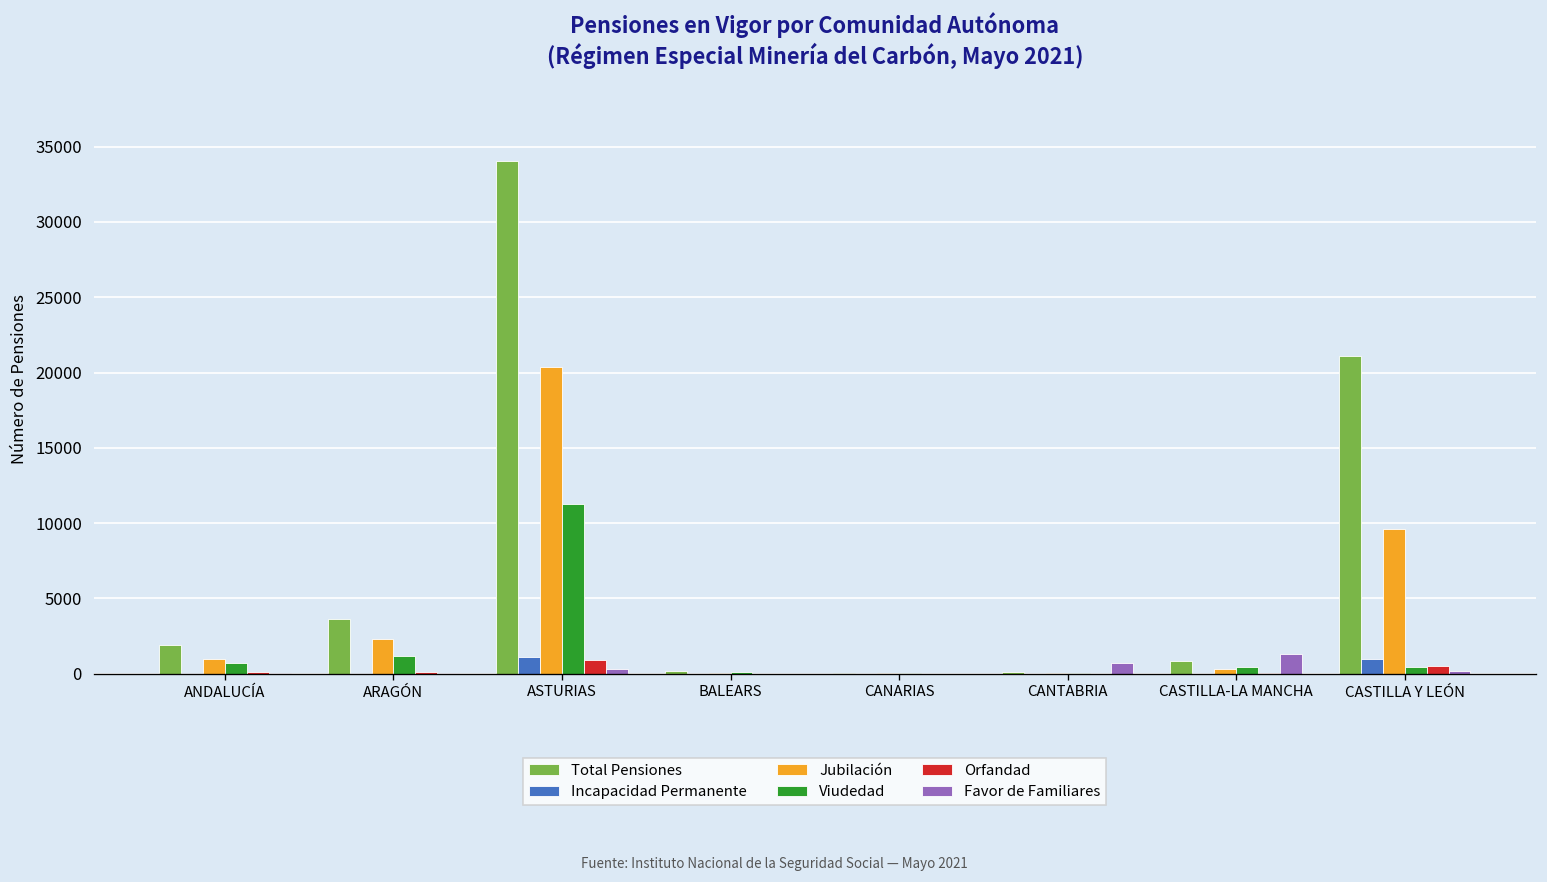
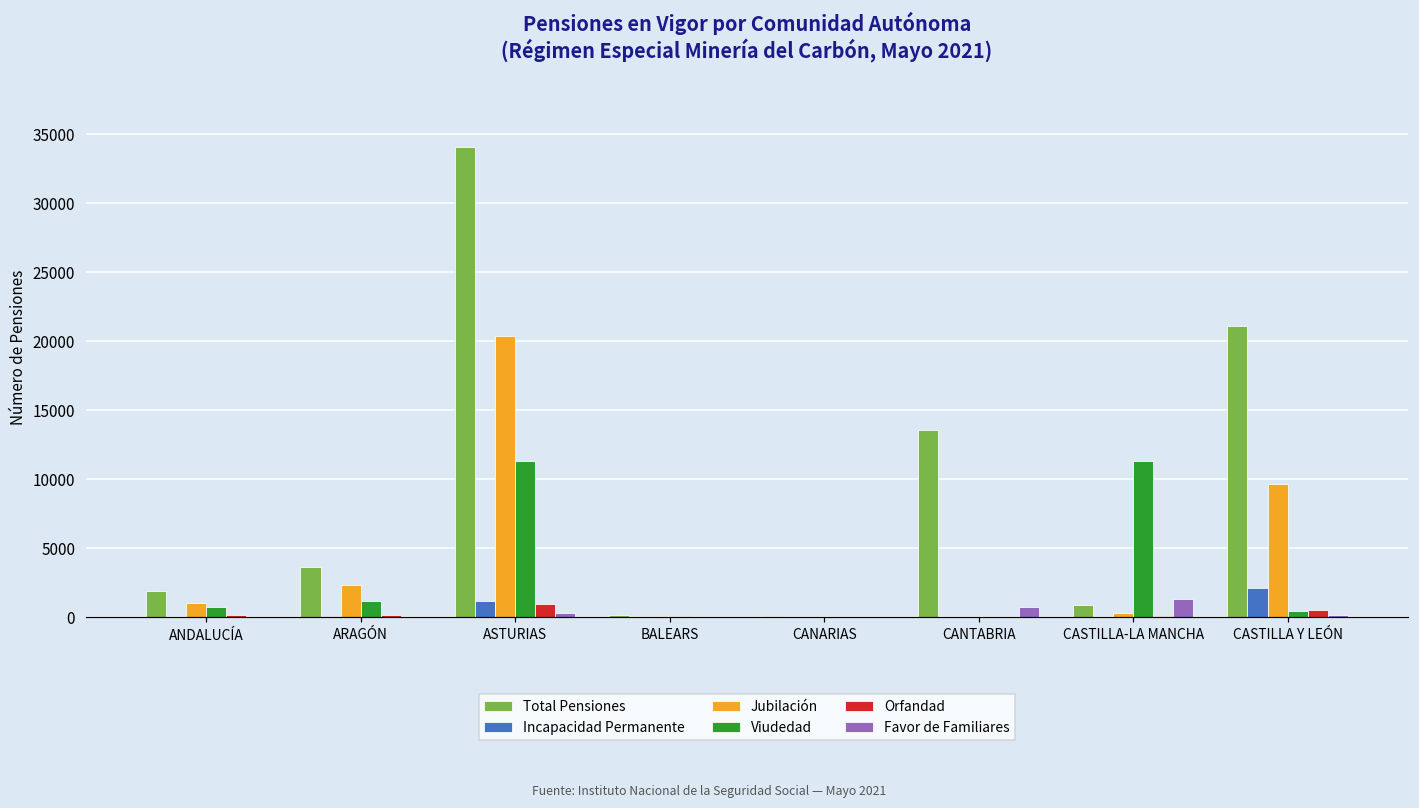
  {
    "Total Pensiones": {
      "ANDALUCÍA": 1900,
      "ARAGÓN": 3700,
      "ASTURIAS": 34100,
-     "CANTABRIA": 100,
+     "CANTABRIA": 13600,
      "CASTILLA-LA MANCHA": 800,
      "CASTILLA Y LEÓN": 21100
    },
    "Incapacidad Permanente": {
      "ASTURIAS": 1100,
-     "CASTILLA Y LEÓN": 1000
+     "CASTILLA Y LEÓN": 2100
    },
    "Jubilación": {
      "ANDALUCÍA": 1000,
      "ARAGÓN": 2300,
      "ASTURIAS": 20400,
      "CASTILLA-LA MANCHA": 300,
      "CASTILLA Y LEÓN": 9600
    },
    "Viudedad": {
      "ANDALUCÍA": 700,
      "ARAGÓN": 1200,
      "ASTURIAS": 11300,
-     "CASTILLA-LA MANCHA": 500,
+     "CASTILLA-LA MANCHA": 11300,
      "CASTILLA Y LEÓN": 400
    },
    "Orfandad": {
      "ASTURIAS": 900,
      "CASTILLA Y LEÓN": 500
    },
    "Favor de Familiares": {
      "ASTURIAS": 300,
      "CANARIAS": 0,
      "CANTABRIA": 700,
      "CASTILLA-LA MANCHA": 1300
    }
  }
